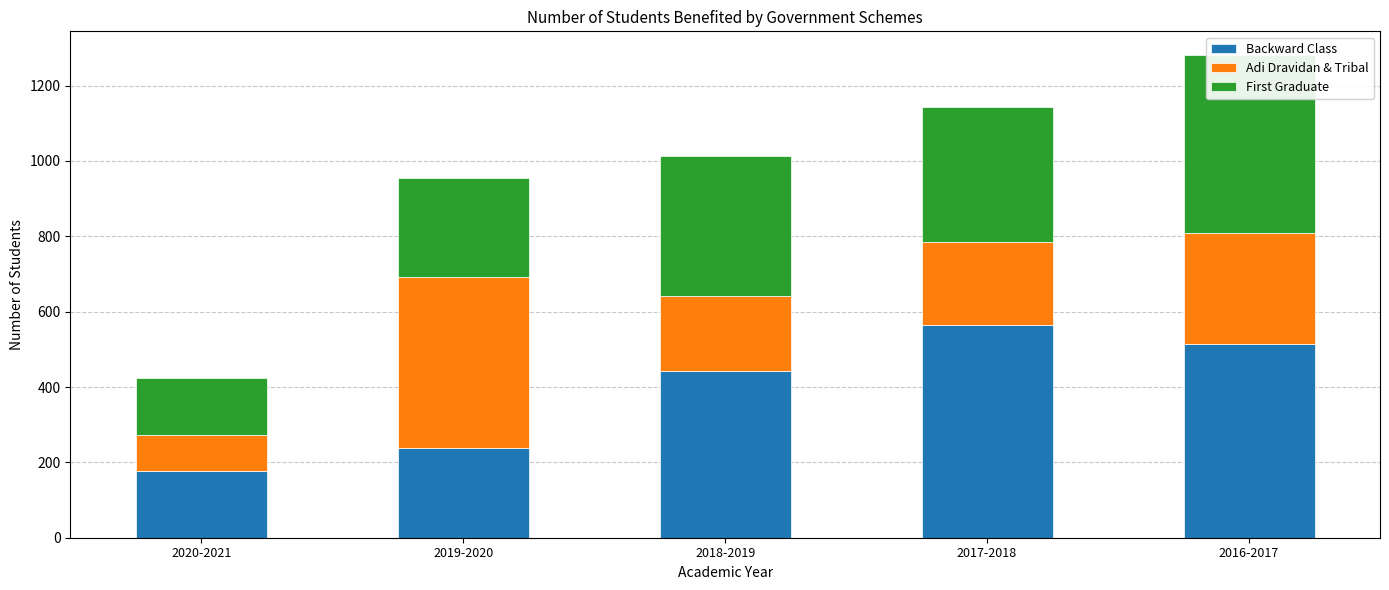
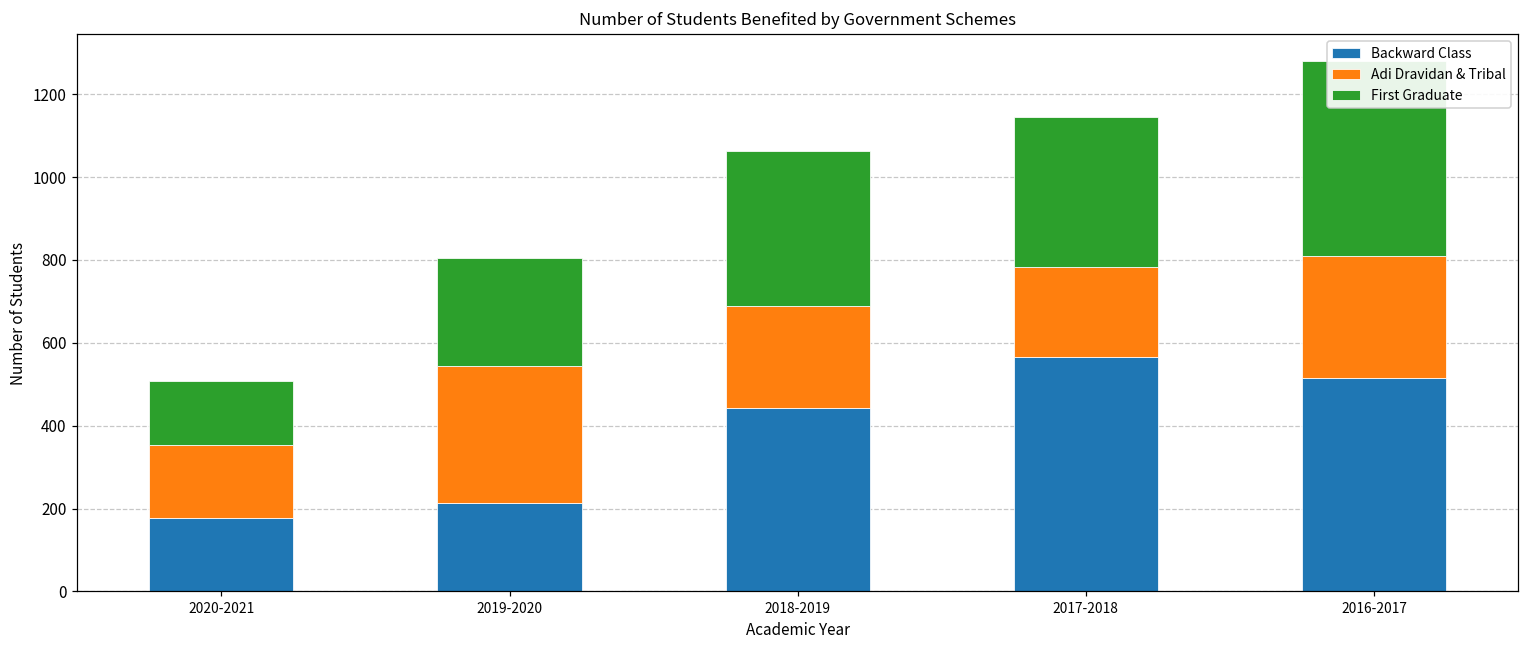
  {
    "Backward Class": {
      "2020-2021": 180,
-     "2019-2020": 240,
+     "2019-2020": 210,
      "2018-2019": 440,
      "2017-2018": 570,
      "2016-2017": 520
    },
    "Adi Dravidan & Tribal": {
-     "2020-2021": 90,
-     "2019-2020": 460,
-     "2018-2019": 200,
+     "2020-2021": 180,
+     "2019-2020": 330,
+     "2018-2019": 250,
      "2017-2018": 220,
      "2016-2017": 290
    },
    "First Graduate": {
      "2020-2021": 150,
      "2019-2020": 260,
      "2018-2019": 370,
      "2017-2018": 360
    }
  }
